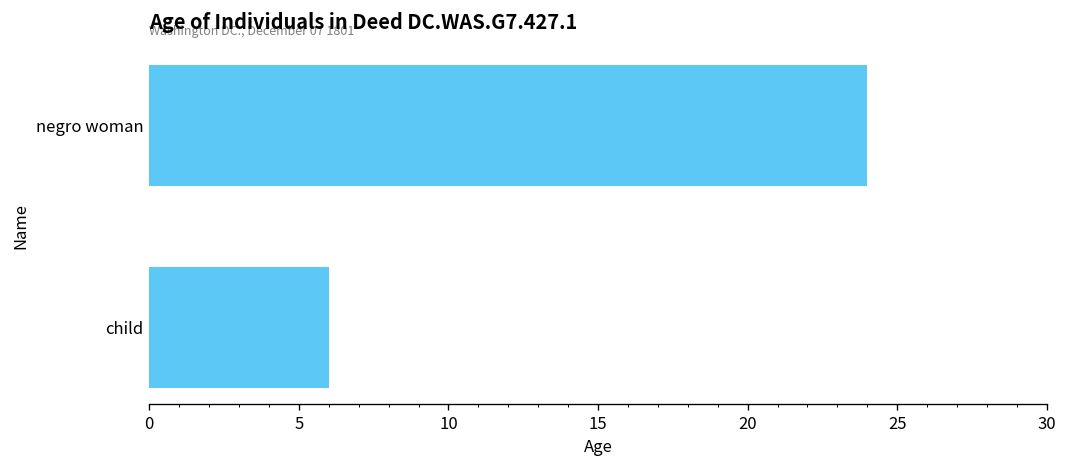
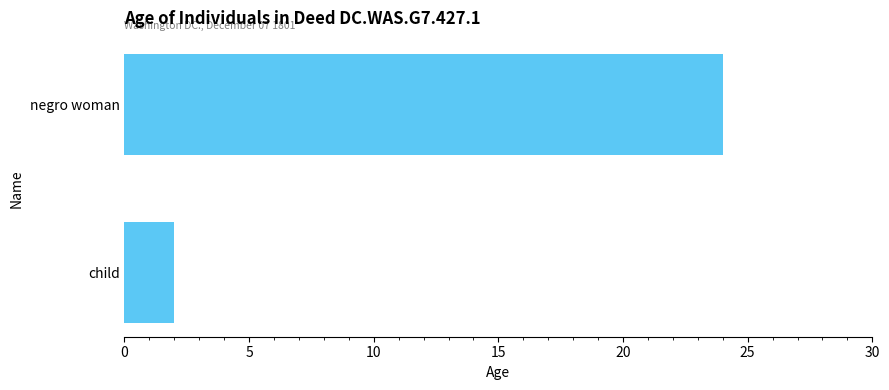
  {
    "negro woman": 24,
-   "child": 6
+   "child": 2
  }
